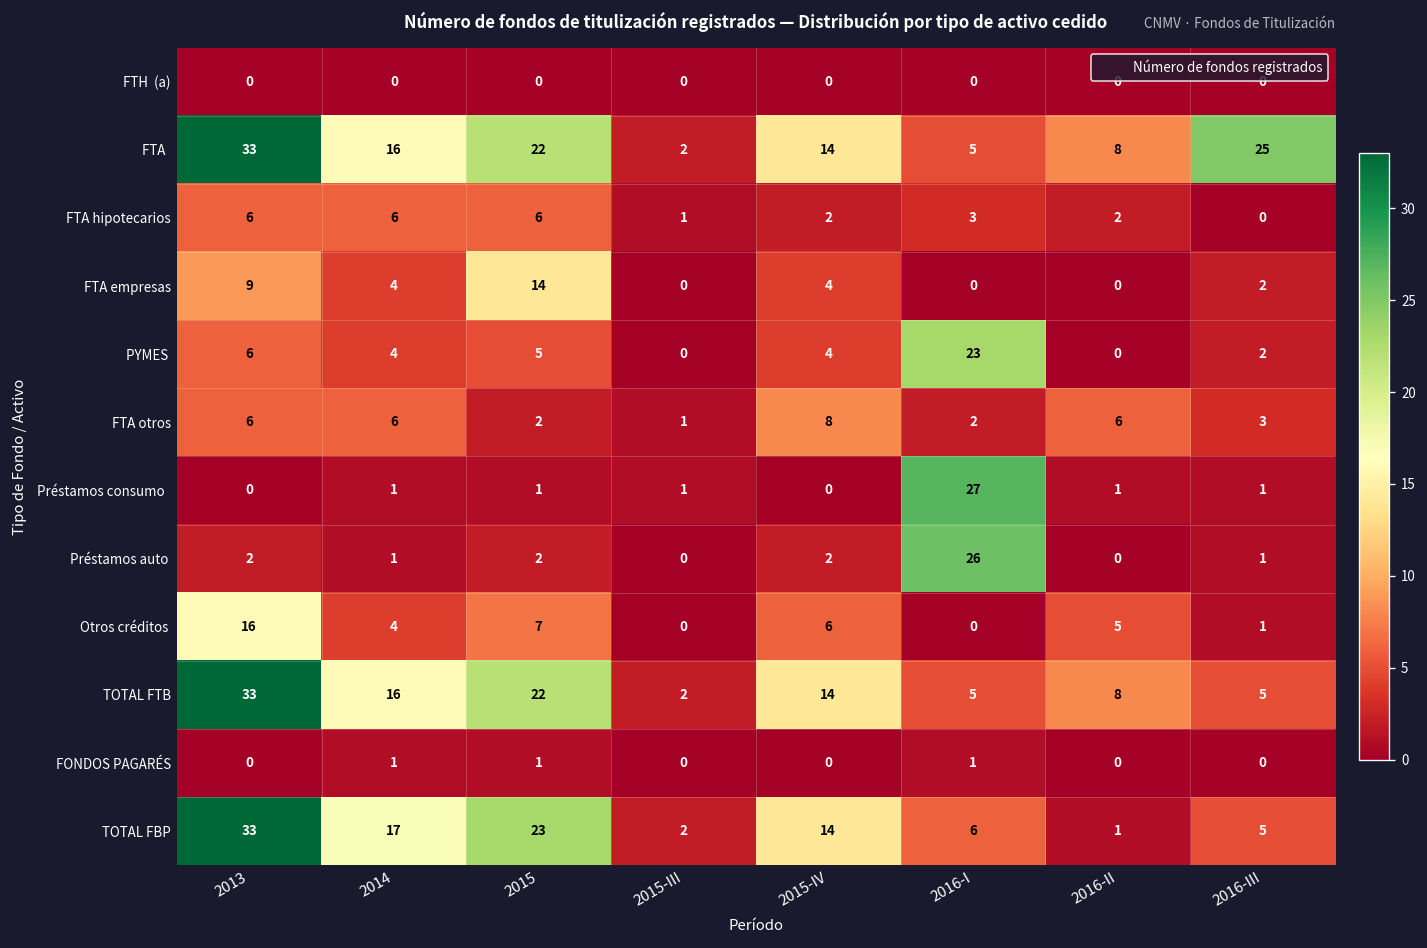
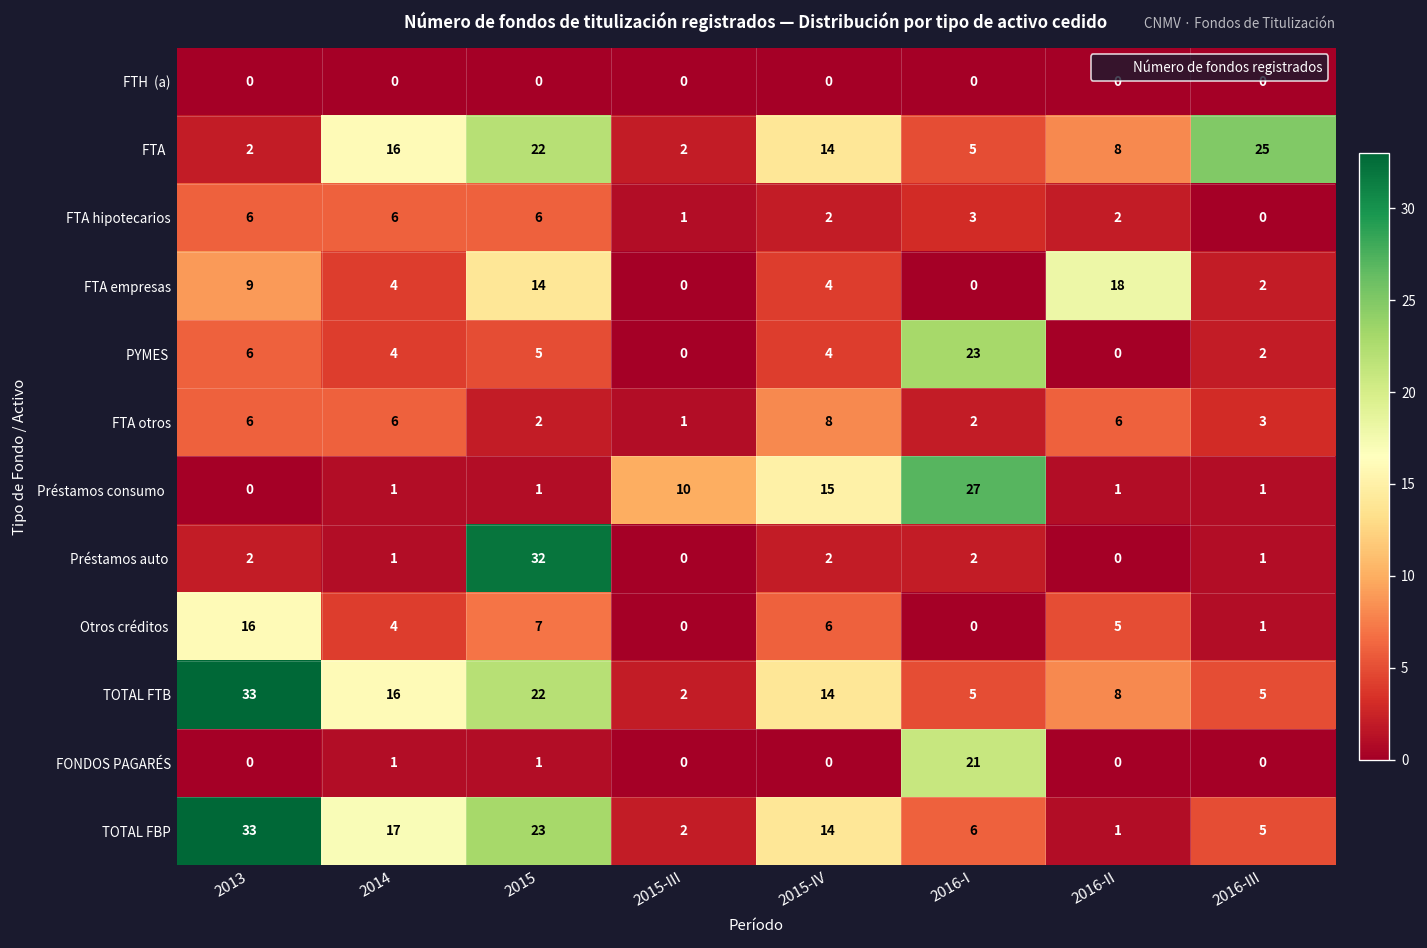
  {
    "FTH (a)": {
      "2013": 0,
      "2014": 0,
      "2015": 0,
      "2015-III": 0,
      "2015-IV": 0,
      "2016-I": 0
    },
    "FTA": {
-     "2013": 33,
+     "2013": 2,
      "2014": 16,
      "2015": 22,
      "2015-III": 2,
      "2015-IV": 14,
      "2016-I": 5,
      "2016-II": 8,
      "2016-III": 25
    },
    "FTA hipotecarios": {
      "2013": 6,
      "2014": 6,
      "2015": 6,
      "2015-III": 1,
      "2015-IV": 2,
      "2016-I": 3,
      "2016-II": 2,
      "2016-III": 0
    },
    "FTA empresas": {
      "2013": 9,
      "2014": 4,
      "2015": 14,
      "2015-III": 0,
      "2015-IV": 4,
      "2016-I": 0,
-     "2016-II": 0,
+     "2016-II": 18,
      "2016-III": 2
    },
    "PYMES": {
      "2013": 6,
      "2014": 4,
      "2015": 5,
      "2015-III": 0,
      "2015-IV": 4,
      "2016-I": 23,
      "2016-II": 0,
      "2016-III": 2
    },
    "FTA otros": {
      "2013": 6,
      "2014": 6,
      "2015": 2,
      "2015-III": 1,
      "2015-IV": 8,
      "2016-I": 2,
      "2016-II": 6,
      "2016-III": 3
    },
    "Préstamos consumo": {
      "2013": 0,
      "2014": 1,
      "2015": 1,
-     "2015-III": 1,
-     "2015-IV": 0,
+     "2015-III": 10,
+     "2015-IV": 15,
      "2016-I": 27,
      "2016-II": 1,
      "2016-III": 1
    },
    "Préstamos auto": {
      "2013": 2,
      "2014": 1,
-     "2015": 2,
+     "2015": 32,
      "2015-III": 0,
      "2015-IV": 2,
-     "2016-I": 26,
+     "2016-I": 2,
      "2016-II": 0,
      "2016-III": 1
    },
    "Otros créditos": {
      "2013": 16,
      "2014": 4,
      "2015": 7,
      "2015-III": 0,
      "2015-IV": 6,
      "2016-I": 0,
      "2016-II": 5,
      "2016-III": 1
    },
    "TOTAL FTB": {
      "2013": 33,
      "2014": 16,
      "2015": 22,
      "2015-III": 2,
      "2015-IV": 14,
      "2016-I": 5,
      "2016-II": 8,
      "2016-III": 5
    },
    "FONDOS PAGARÉS": {
      "2013": 0,
      "2014": 1,
      "2015": 1,
      "2015-III": 0,
      "2015-IV": 0,
-     "2016-I": 1,
+     "2016-I": 21,
      "2016-II": 0,
      "2016-III": 0
    },
    "TOTAL FBP": {
      "2013": 33,
      "2014": 17,
      "2015": 23,
      "2015-III": 2,
      "2015-IV": 14,
      "2016-I": 6,
      "2016-II": 1,
      "2016-III": 5
    }
  }
